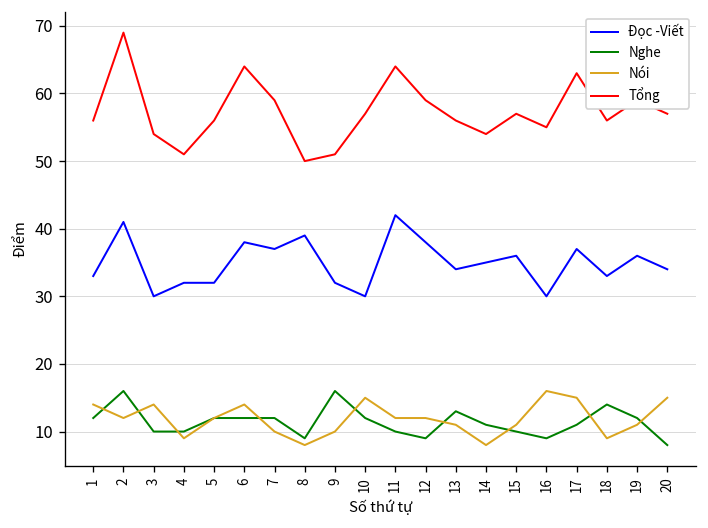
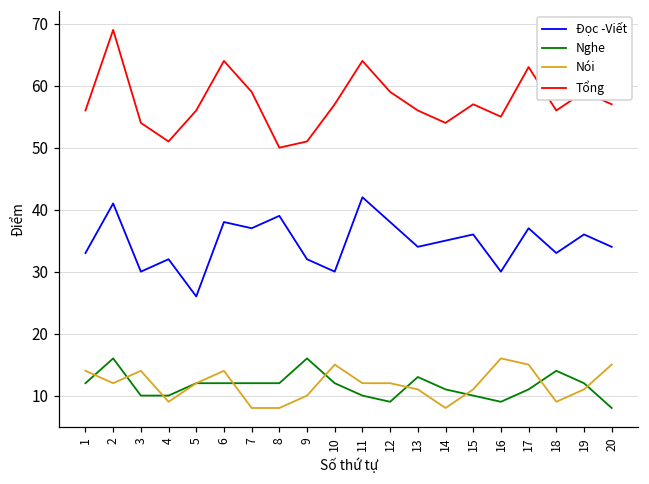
  {
    "Đọc -Viết": {
      "1": 33,
      "2": 41,
      "3": 30,
      "4": 32,
-     "5": 32,
+     "5": 26,
      "6": 38,
      "7": 37,
      "8": 39,
      "9": 32,
      "10": 30,
      "11": 42,
      "12": 38,
      "13": 34,
      "14": 35,
      "15": 36,
      "16": 30,
      "17": 37,
      "18": 33,
      "19": 36,
      "20": 34
    },
    "Nghe": {
      "1": 12,
      "2": 16,
      "3": 10,
      "4": 10,
      "6": 12,
      "7": 12,
-     "8": 9,
+     "8": 12,
      "9": 16,
      "10": 12,
      "11": 10,
      "12": 9,
      "13": 13,
      "14": 11,
      "15": 10,
      "16": 9,
      "17": 11,
      "18": 14,
      "19": 12,
      "20": 8
    },
    "Nói": {
      "1": 14,
      "2": 12,
      "3": 14,
      "4": 9,
      "6": 14,
-     "7": 10,
+     "7": 8,
      "8": 8,
      "9": 10,
      "10": 15,
      "11": 12,
      "12": 12,
      "13": 11,
      "14": 8,
      "15": 11,
      "16": 16,
      "17": 15,
      "18": 9,
      "19": 11,
      "20": 15
    },
    "Tổng": {
      "1": 56,
      "2": 69,
      "3": 54,
      "4": 51,
      "5": 56,
      "6": 64,
      "7": 59,
      "8": 50,
      "9": 51,
      "10": 57,
      "11": 64,
      "12": 59,
      "13": 56,
      "14": 54,
      "15": 57,
      "16": 55,
      "17": 63,
      "18": 56,
      "20": 57
    }
  }
